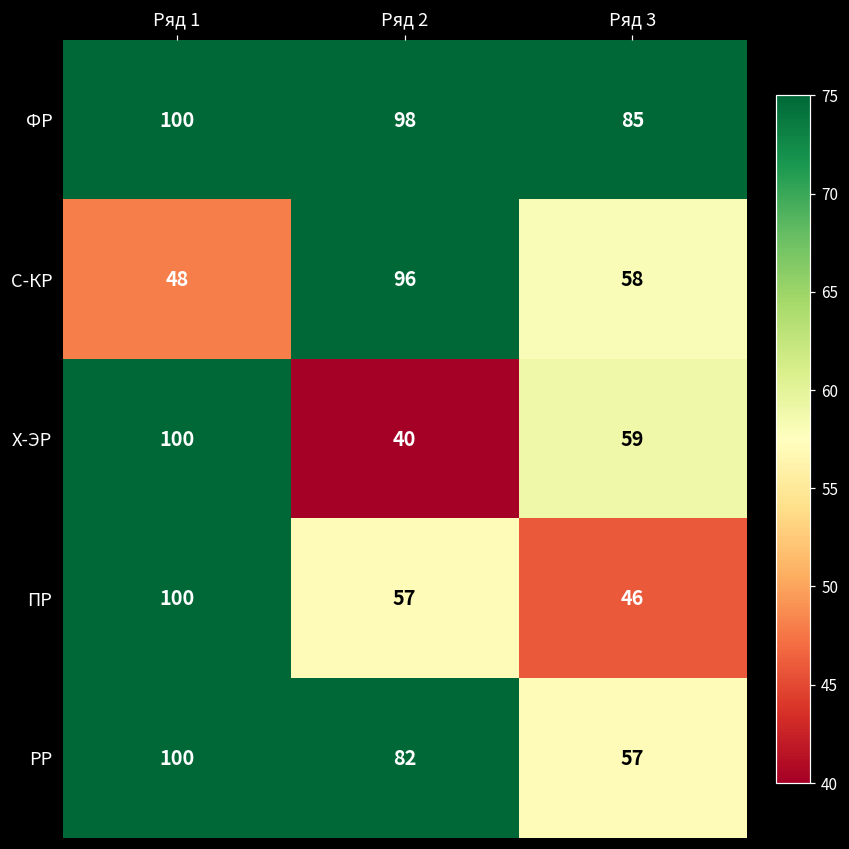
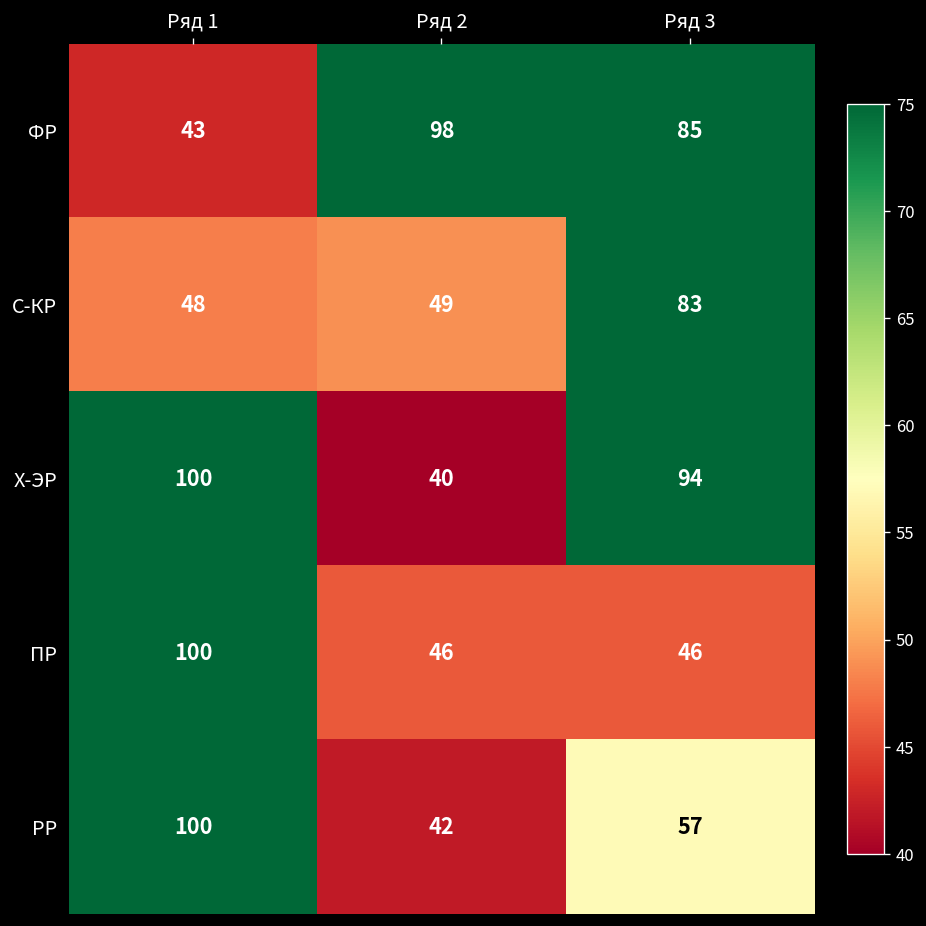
  {
    "ФР": {
-     "Ряд 1": 100,
+     "Ряд 1": 43,
      "Ряд 2": 98,
      "Ряд 3": 85
    },
    "С-КР": {
      "Ряд 1": 48,
-     "Ряд 2": 96,
-     "Ряд 3": 58
+     "Ряд 2": 49,
+     "Ряд 3": 83
    },
    "Х-ЭР": {
      "Ряд 1": 100,
      "Ряд 2": 40,
-     "Ряд 3": 59
+     "Ряд 3": 94
    },
    "ПР": {
      "Ряд 1": 100,
-     "Ряд 2": 57,
+     "Ряд 2": 46,
      "Ряд 3": 46
    },
    "РР": {
      "Ряд 1": 100,
-     "Ряд 2": 82,
+     "Ряд 2": 42,
      "Ряд 3": 57
    }
  }
